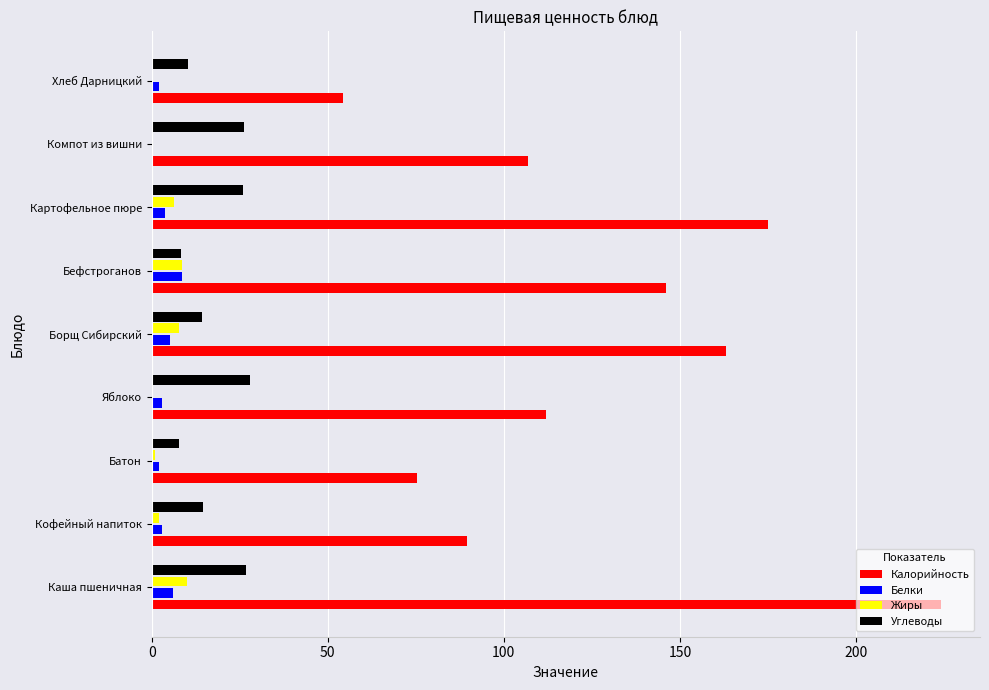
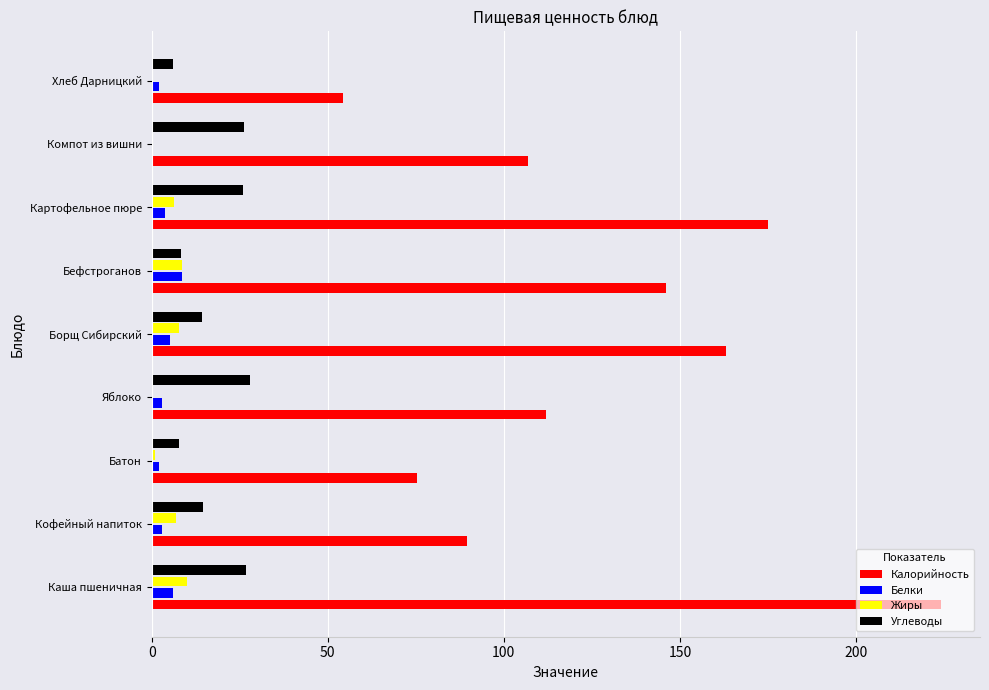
  {
    "Калорийность": {
      "Хлеб Дарницкий": 54,
      "Компот из вишни": 107,
      "Картофельное пюре": 175,
      "Бефстроганов": 146,
      "Борщ Сибирский": 163,
      "Яблоко": 112,
      "Батон": 75,
      "Кофейный напиток": 89
    },
    "Белки": {
      "Хлеб Дарницкий": 2,
      "Картофельное пюре": 4,
      "Бефстроганов": 9,
      "Борщ Сибирский": 5,
      "Яблоко": 3,
      "Батон": 2,
      "Кофейный напиток": 3,
      "Каша пшеничная": 6
    },
    "Жиры": {
      "Компот из вишни": 0,
      "Картофельное пюре": 6,
      "Бефстроганов": 9,
      "Борщ Сибирский": 8,
      "Яблоко": 0,
      "Батон": 1,
-     "Кофейный напиток": 2,
+     "Кофейный напиток": 7,
      "Каша пшеничная": 10
    },
    "Углеводы": {
-     "Хлеб Дарницкий": 10,
+     "Хлеб Дарницкий": 6,
      "Компот из вишни": 26,
      "Картофельное пюре": 26,
      "Бефстроганов": 8,
      "Борщ Сибирский": 14,
      "Яблоко": 28,
      "Батон": 8,
      "Кофейный напиток": 15,
      "Каша пшеничная": 27
    }
  }
